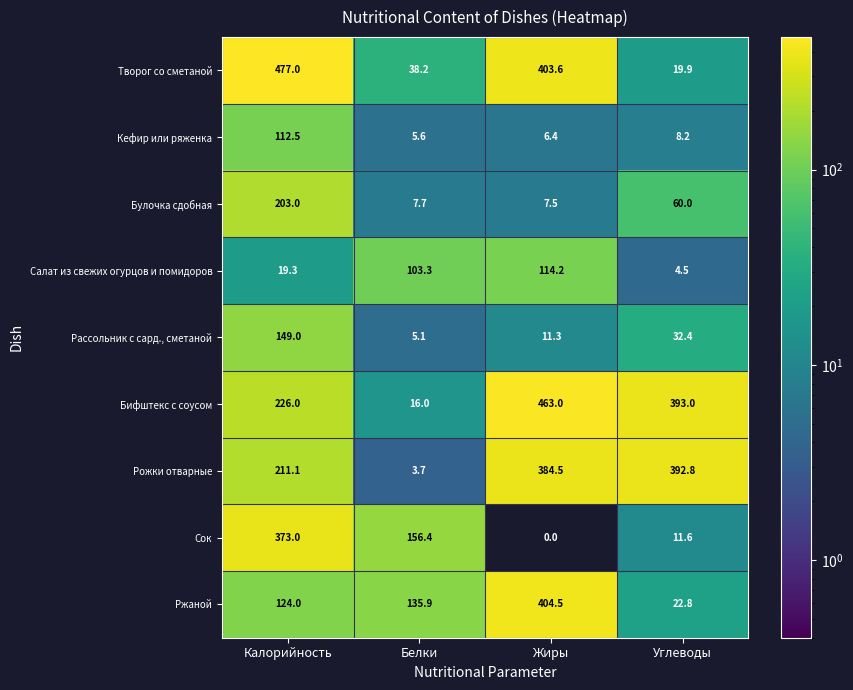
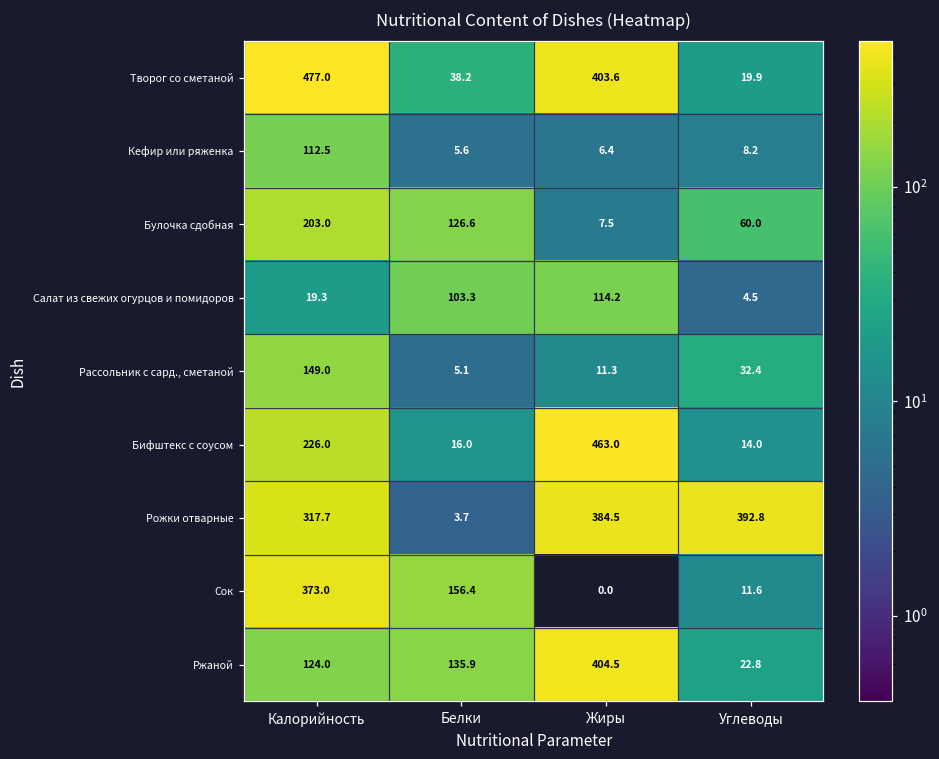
  {
    "Творог со сметаной": {
      "Калорийность": 477.0,
      "Белки": 38.2,
      "Жиры": 403.6,
      "Углеводы": 19.9
    },
    "Кефир или ряженка": {
      "Калорийность": 112.5,
      "Белки": 5.6,
      "Жиры": 6.4,
      "Углеводы": 8.2
    },
    "Булочка сдобная": {
      "Калорийность": 203.0,
-     "Белки": 7.7,
+     "Белки": 126.6,
      "Жиры": 7.5,
      "Углеводы": 60.0
    },
    "Салат из свежих огурцов и помидоров": {
      "Калорийность": 19.3,
      "Белки": 103.3,
      "Жиры": 114.2,
      "Углеводы": 4.5
    },
    "Рассольник с сард., сметаной": {
      "Калорийность": 149.0,
      "Белки": 5.1,
      "Жиры": 11.3,
      "Углеводы": 32.4
    },
    "Бифштекс с соусом": {
      "Калорийность": 226.0,
      "Белки": 16.0,
      "Жиры": 463.0,
-     "Углеводы": 393.0
+     "Углеводы": 14.0
    },
    "Рожки отварные": {
-     "Калорийность": 211.1,
+     "Калорийность": 317.7,
      "Белки": 3.7,
      "Жиры": 384.5,
      "Углеводы": 392.8
    },
    "Сок": {
      "Калорийность": 373.0,
      "Белки": 156.4,
      "Жиры": 0.0,
      "Углеводы": 11.6
    },
    "Ржаной": {
      "Калорийность": 124.0,
      "Белки": 135.9,
      "Жиры": 404.5,
      "Углеводы": 22.8
    }
  }
